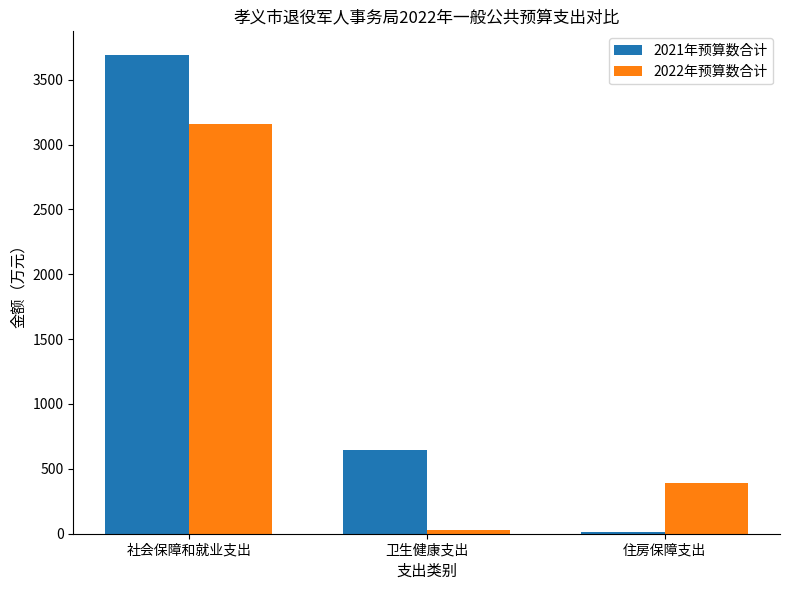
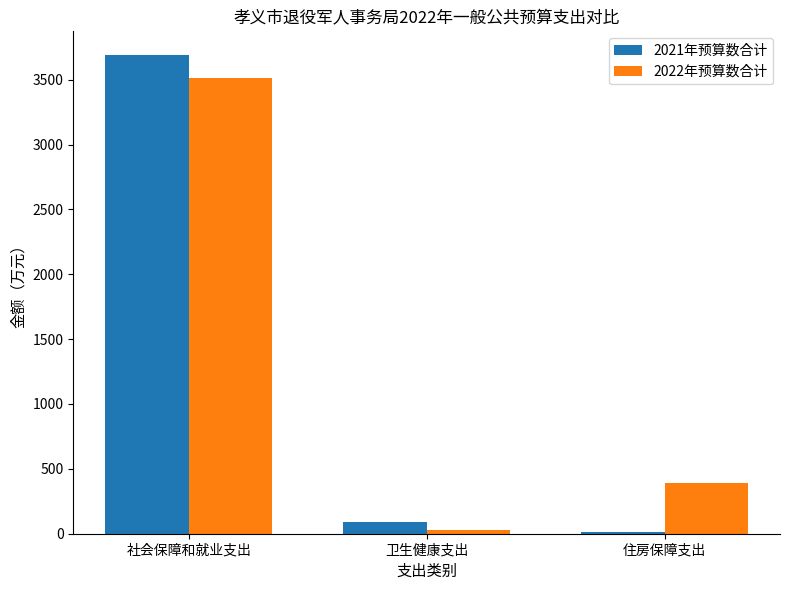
  {
    "2021年预算数合计": {
      "社会保障和就业支出": 3690,
-     "卫生健康支出": 640
+     "卫生健康支出": 90
    },
    "2022年预算数合计": {
-     "社会保障和就业支出": 3160,
+     "社会保障和就业支出": 3510,
      "卫生健康支出": 30,
      "住房保障支出": 390
    }
  }
